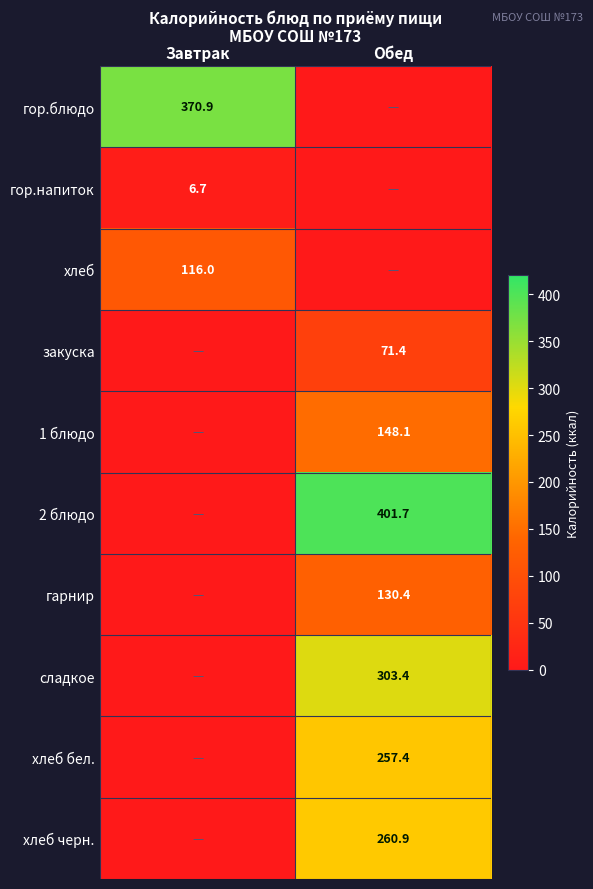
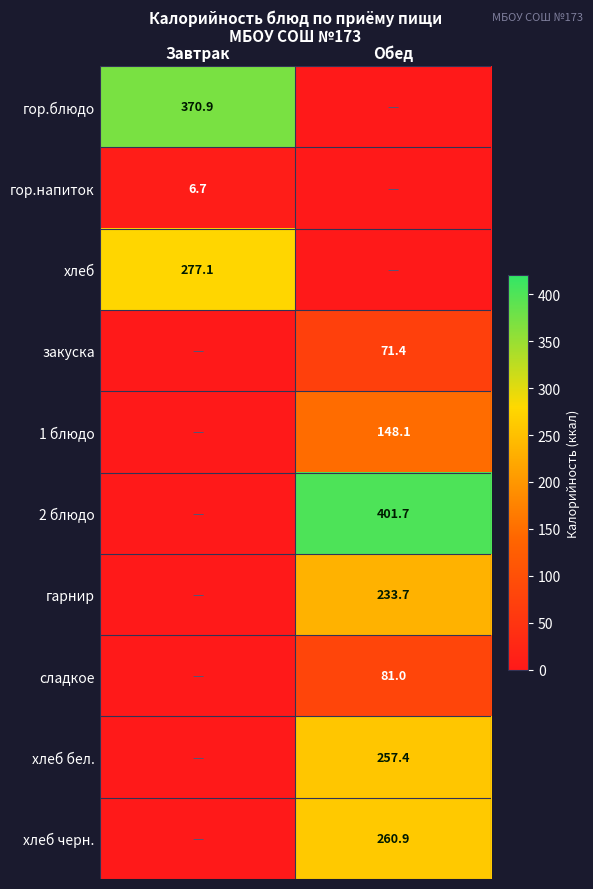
  {
    "гор.блюдо": {
      "Завтрак": 370.9
    },
    "гор.напиток": {
      "Завтрак": 6.7
    },
    "хлеб": {
-     "Завтрак": 116.0
+     "Завтрак": 277.1
    },
    "закуска": {
      "Обед": 71.4
    },
    "1 блюдо": {
      "Обед": 148.1
    },
    "2 блюдо": {
      "Обед": 401.7
    },
    "гарнир": {
-     "Обед": 130.4
+     "Обед": 233.7
    },
    "сладкое": {
-     "Обед": 303.4
+     "Обед": 81.0
    },
    "хлеб бел.": {
      "Обед": 257.4
    },
    "хлеб черн.": {
      "Обед": 260.9
    }
  }
